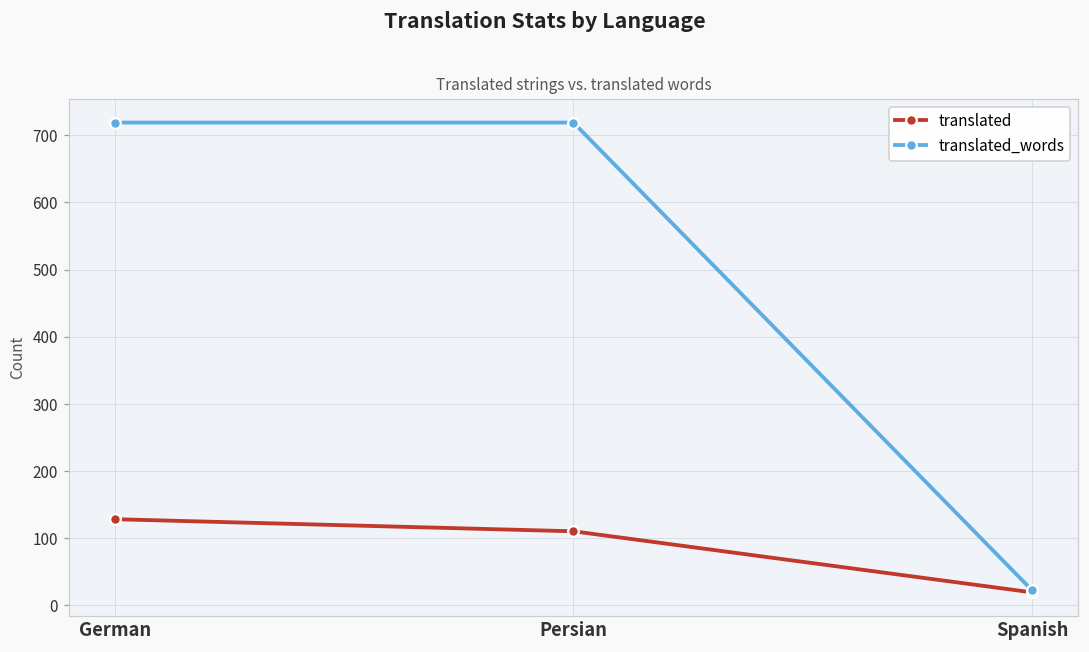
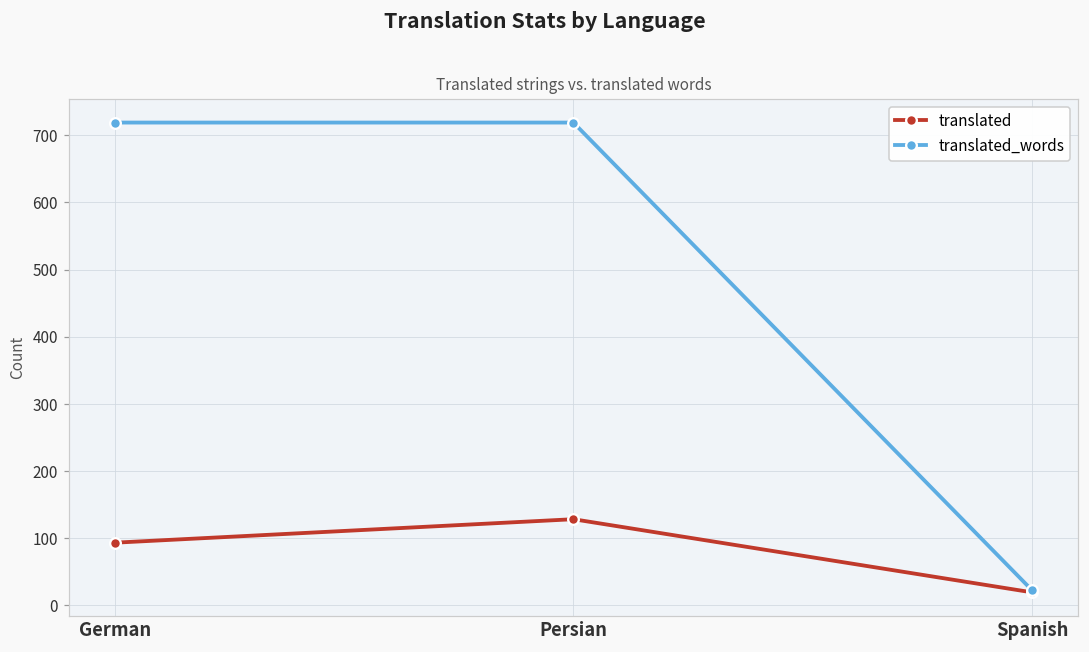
  {
    "translated": {
-     "German": 130,
-     "Persian": 110
+     "German": 90,
+     "Persian": 130
    },
    "translated_words": {
      "German": 720,
      "Persian": 720
    }
  }
